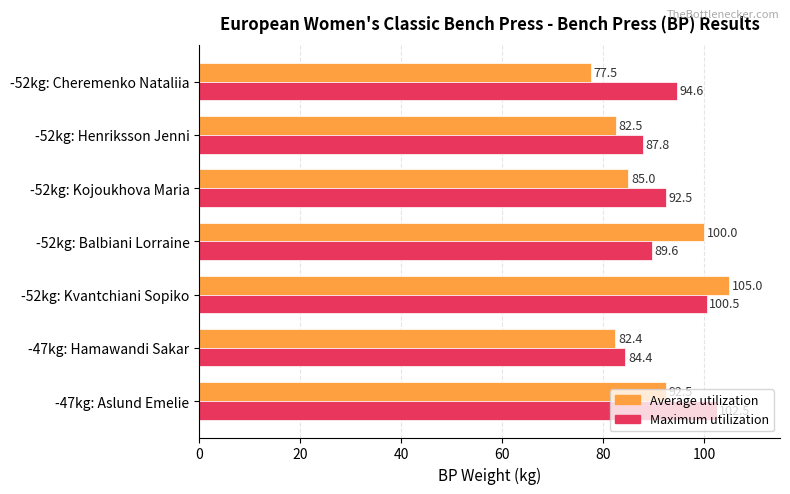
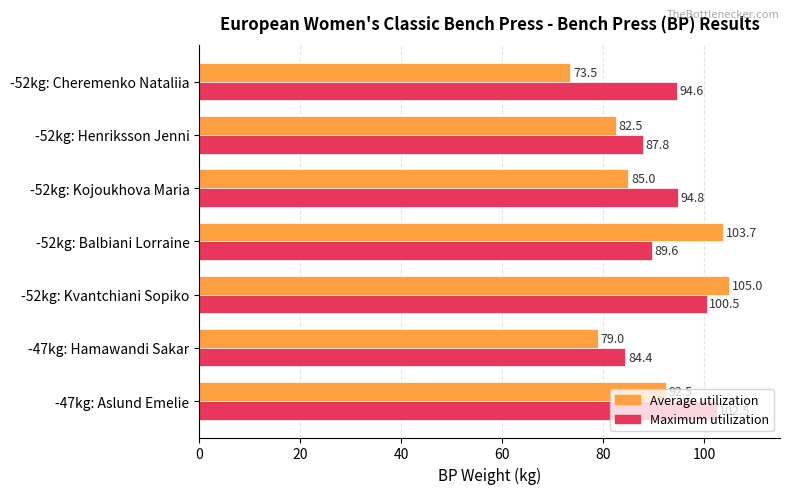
  {
    "Average utilization": {
-     "-52kg: Cheremenko Nataliia": 77.5,
+     "-52kg: Cheremenko Nataliia": 73.5,
      "-52kg: Henriksson Jenni": 82.5,
      "-52kg: Kojoukhova Maria": 85.0,
-     "-52kg: Balbiani Lorraine": 100.0,
+     "-52kg: Balbiani Lorraine": 103.7,
      "-52kg: Kvantchiani Sopiko": 105.0,
-     "-47kg: Hamawandi Sakar": 82.4
+     "-47kg: Hamawandi Sakar": 79.0
    },
    "Maximum utilization": {
      "-52kg: Cheremenko Nataliia": 94.6,
      "-52kg: Henriksson Jenni": 87.8,
-     "-52kg: Kojoukhova Maria": 92.5,
+     "-52kg: Kojoukhova Maria": 94.8,
      "-52kg: Balbiani Lorraine": 89.6,
      "-52kg: Kvantchiani Sopiko": 100.5,
      "-47kg: Hamawandi Sakar": 84.4
    }
  }
